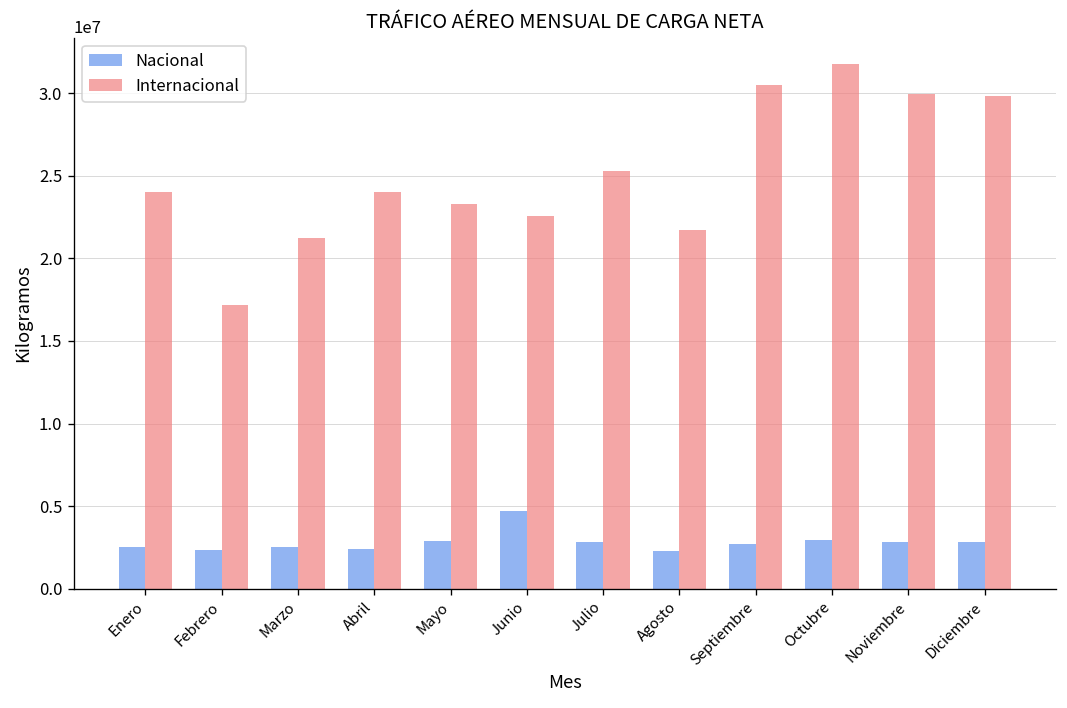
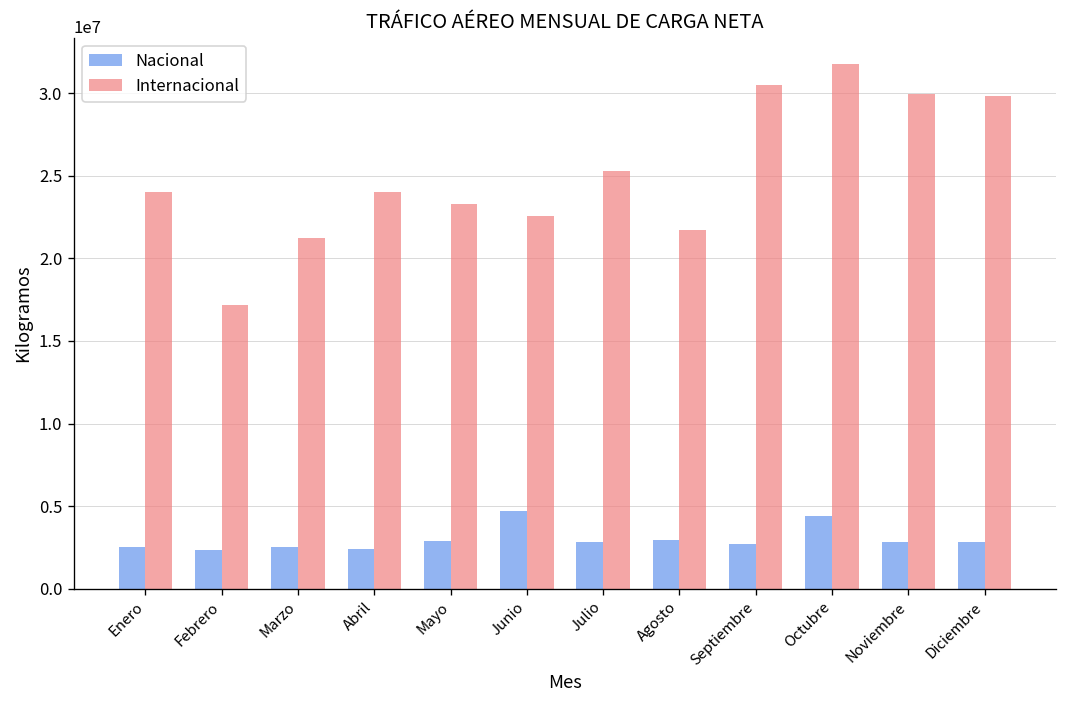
  {
    "Nacional": {
      "Enero": 2500000,
      "Febrero": 2300000,
      "Marzo": 2500000,
      "Abril": 2400000,
      "Mayo": 2900000,
      "Junio": 4700000,
      "Julio": 2800000,
-     "Agosto": 2300000,
+     "Agosto": 3000000,
      "Septiembre": 2700000,
-     "Octubre": 2900000,
+     "Octubre": 4400000,
      "Noviembre": 2800000,
      "Diciembre": 2800000
    },
    "Internacional": {
      "Enero": 24100000,
      "Febrero": 17200000,
      "Marzo": 21200000,
      "Abril": 24000000,
      "Mayo": 23300000,
      "Junio": 22600000,
      "Julio": 25300000,
      "Agosto": 21800000,
      "Septiembre": 30500000,
      "Octubre": 31800000,
      "Noviembre": 30000000,
      "Diciembre": 29800000
    }
  }
